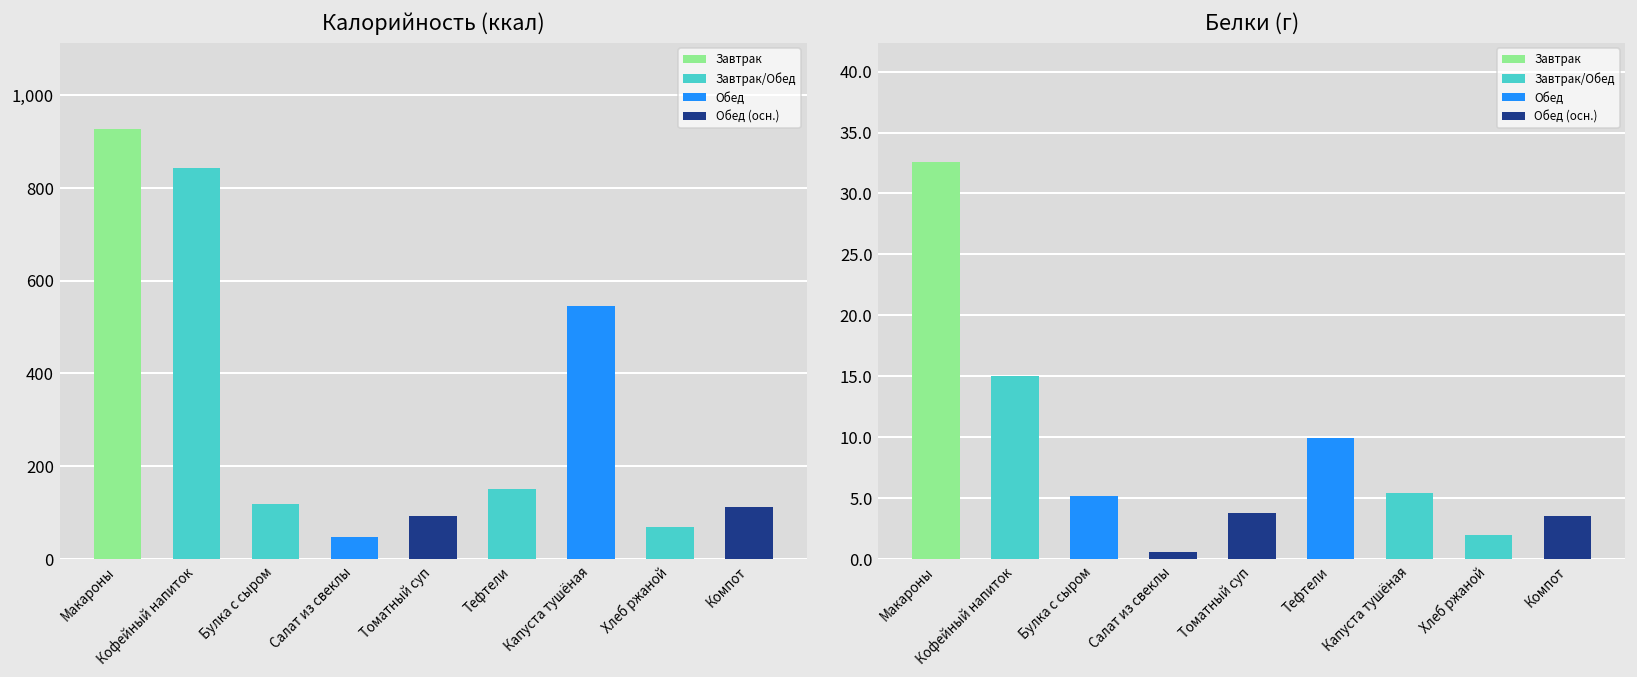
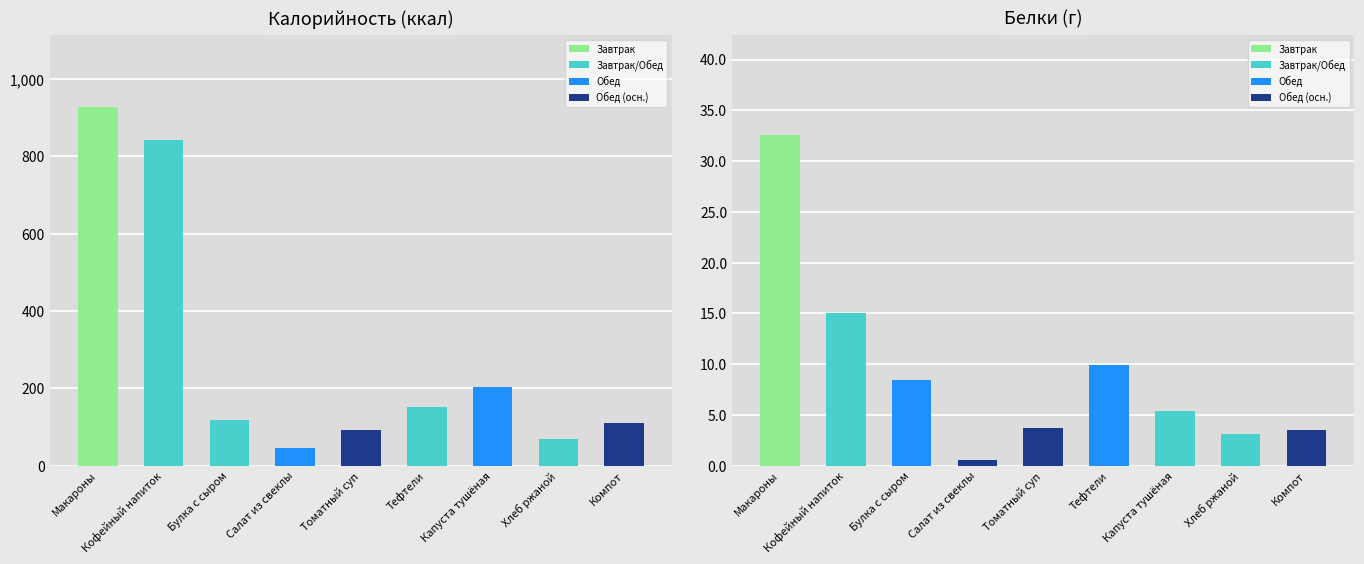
  {
    "Калорийность (ккал)": {
      "Макароны": 930,
      "Кофейный напиток": 840,
      "Булка с сыром": 120,
      "Салат из свеклы": 50,
      "Томатный суп": 90,
      "Тефтели": 150,
-     "Капуста тушёная": 540,
+     "Капуста тушёная": 200,
      "Хлеб ржаной": 70,
      "Компот": 110
    },
    "Белки (г)": {
      "Макароны": 32.6,
      "Кофейный напиток": 15.0,
-     "Булка с сыром": 5.2,
+     "Булка с сыром": 8.5,
      "Салат из свеклы": 0.6,
      "Томатный суп": 3.8,
      "Тефтели": 9.9,
      "Капуста тушёная": 5.4,
-     "Хлеб ржаной": 2.0,
+     "Хлеб ржаной": 3.1,
      "Компот": 3.5
    }
  }
